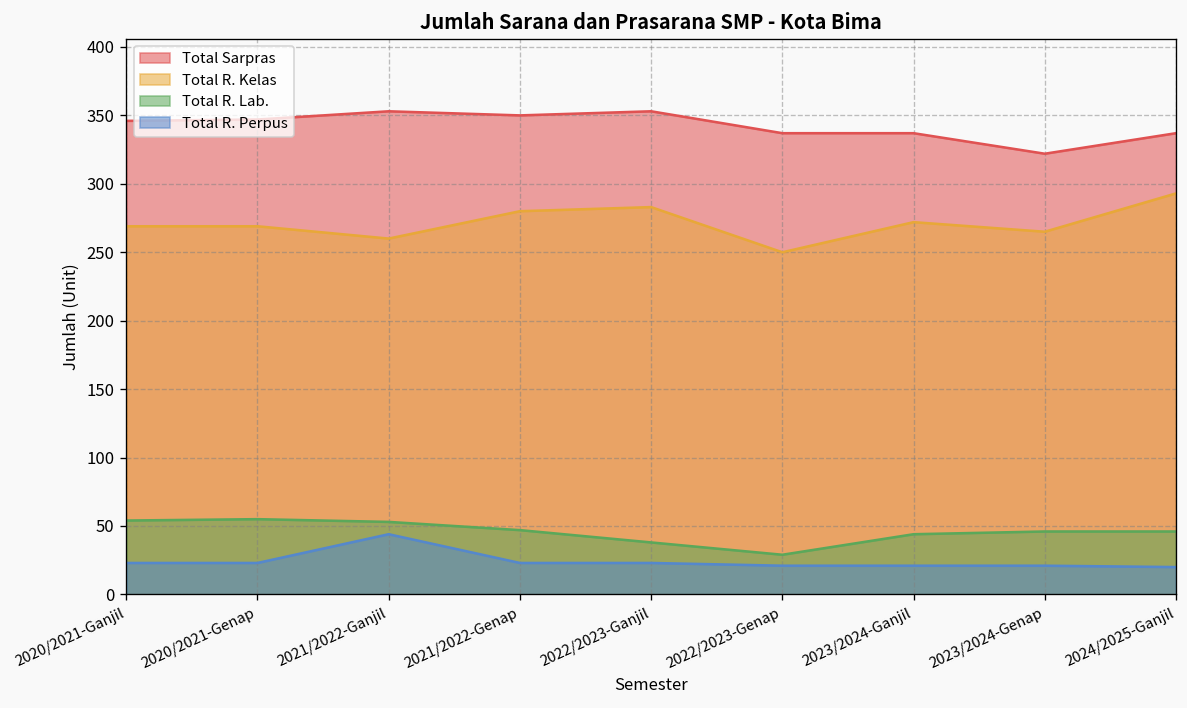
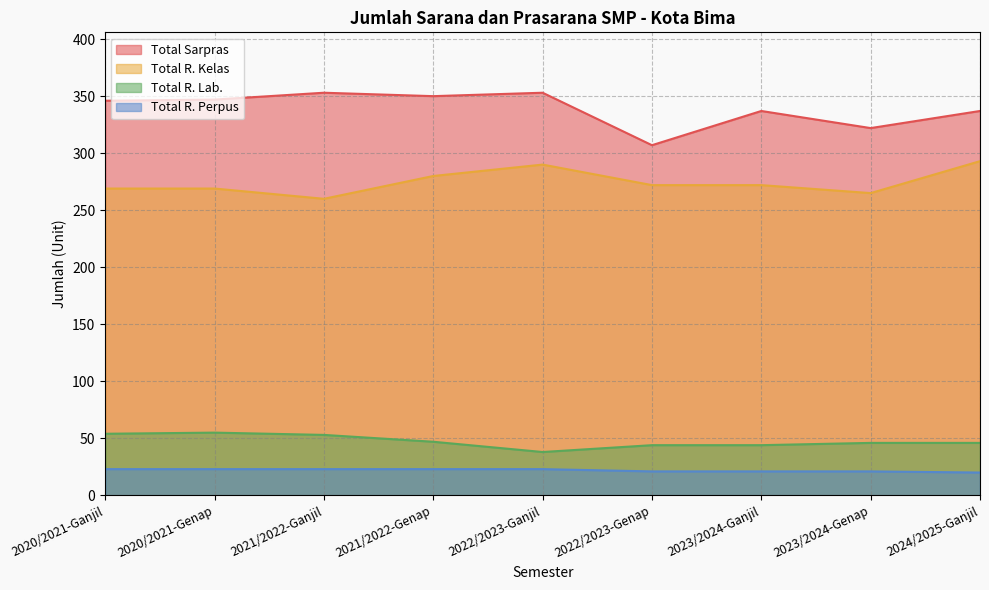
  {
    "Total Sarpras": {
      "2020/2021-Ganjil": 346,
      "2021/2022-Ganjil": 353,
      "2021/2022-Genap": 350,
      "2022/2023-Ganjil": 353,
-     "2022/2023-Genap": 337,
+     "2022/2023-Genap": 307,
      "2023/2024-Ganjil": 337,
      "2023/2024-Genap": 322,
      "2024/2025-Ganjil": 337
    },
    "Total R. Kelas": {
      "2020/2021-Ganjil": 269,
      "2020/2021-Genap": 269,
      "2021/2022-Ganjil": 260,
      "2021/2022-Genap": 280,
-     "2022/2023-Ganjil": 283,
-     "2022/2023-Genap": 250,
+     "2022/2023-Ganjil": 290,
+     "2022/2023-Genap": 272,
      "2023/2024-Ganjil": 272,
      "2023/2024-Genap": 265,
      "2024/2025-Ganjil": 293
    },
    "Total R. Lab.": {
      "2020/2021-Ganjil": 54,
      "2020/2021-Genap": 55,
      "2021/2022-Ganjil": 53,
      "2021/2022-Genap": 47,
      "2022/2023-Ganjil": 38,
-     "2022/2023-Genap": 29,
+     "2022/2023-Genap": 44,
      "2023/2024-Ganjil": 44,
      "2023/2024-Genap": 46,
      "2024/2025-Ganjil": 46
    },
    "Total R. Perpus": {
      "2020/2021-Ganjil": 23,
      "2020/2021-Genap": 23,
-     "2021/2022-Ganjil": 44,
+     "2021/2022-Ganjil": 23,
      "2021/2022-Genap": 23,
      "2022/2023-Ganjil": 23,
      "2022/2023-Genap": 21,
      "2023/2024-Ganjil": 21,
      "2023/2024-Genap": 21,
      "2024/2025-Ganjil": 20
    }
  }
